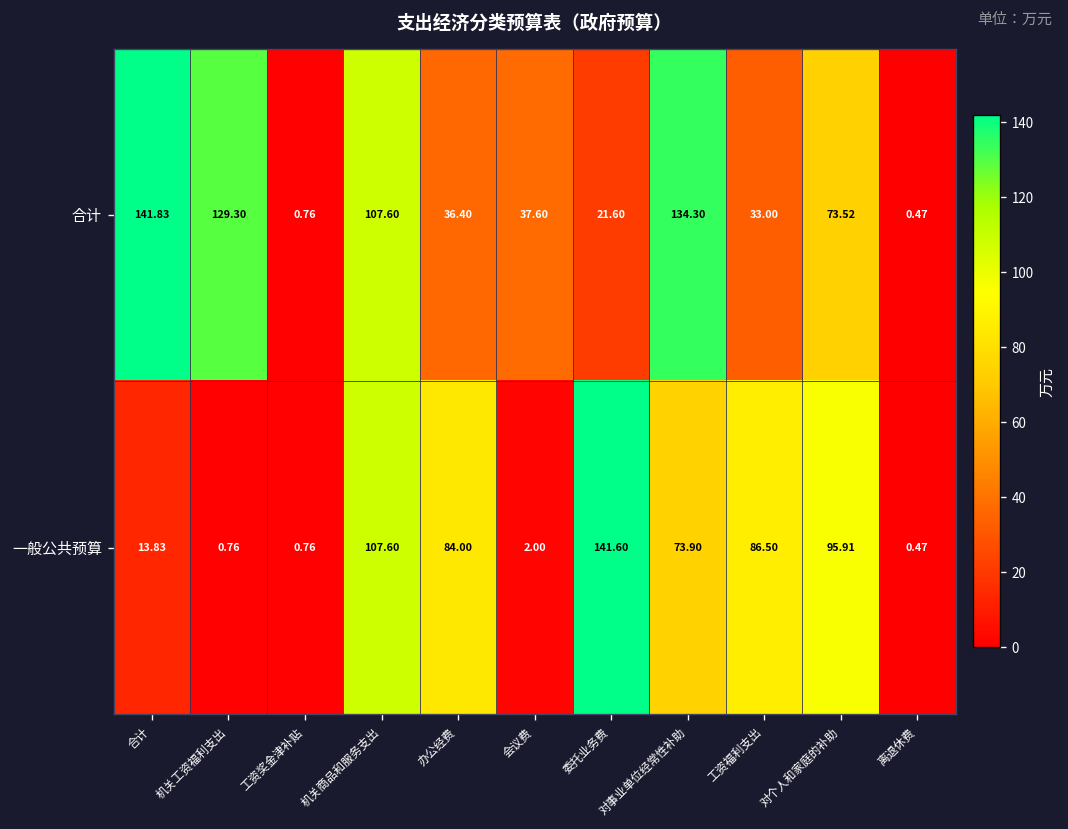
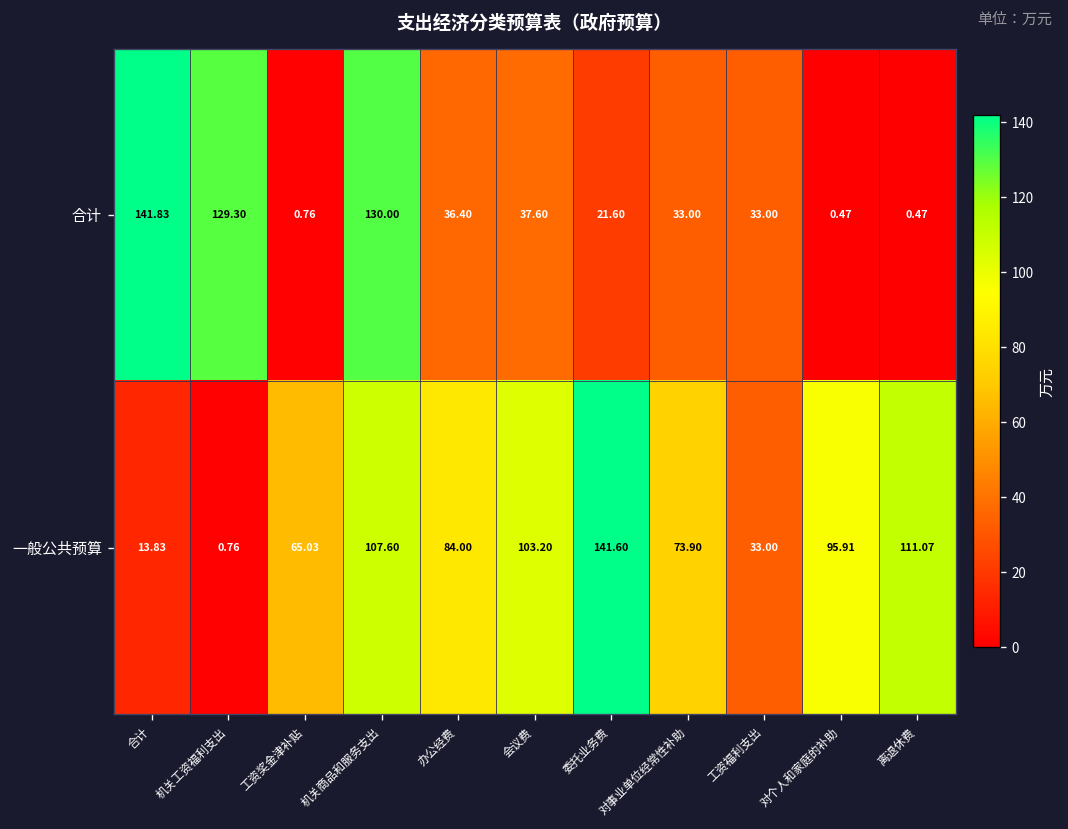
  {
    "合计": {
      "合计": 141.83,
      "机关工资福利支出": 129.30,
      "工资奖金津补贴": 0.76,
-     "机关商品和服务支出": 107.60,
+     "机关商品和服务支出": 130.00,
      "办公经费": 36.40,
      "会议费": 37.60,
      "委托业务费": 21.60,
-     "对事业单位经常性补助": 134.30,
+     "对事业单位经常性补助": 33.00,
      "工资福利支出": 33.00,
-     "对个人和家庭的补助": 73.52,
+     "对个人和家庭的补助": 0.47,
      "离退休费": 0.47
    },
    "一般公共预算": {
      "合计": 13.83,
      "机关工资福利支出": 0.76,
-     "工资奖金津补贴": 0.76,
+     "工资奖金津补贴": 65.03,
      "机关商品和服务支出": 107.60,
      "办公经费": 84.00,
-     "会议费": 2.00,
+     "会议费": 103.20,
      "委托业务费": 141.60,
      "对事业单位经常性补助": 73.90,
-     "工资福利支出": 86.50,
+     "工资福利支出": 33.00,
      "对个人和家庭的补助": 95.91,
-     "离退休费": 0.47
+     "离退休费": 111.07
    }
  }
